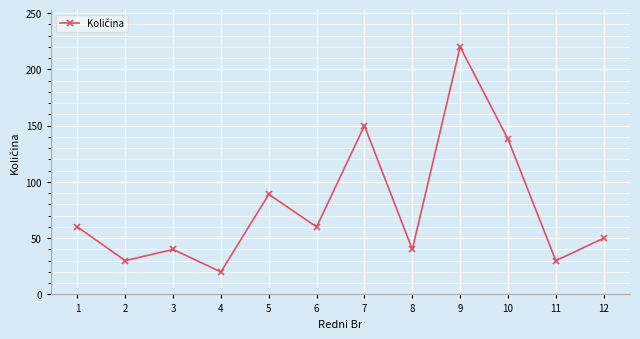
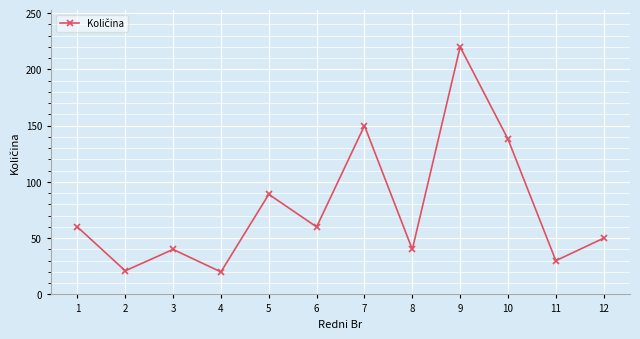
  {
    "1": 60,
-   "2": 30,
+   "2": 21,
    "3": 40,
    "4": 20,
    "5": 89,
    "6": 60,
    "7": 150,
    "8": 40,
    "9": 220,
    "10": 138,
    "11": 30,
    "12": 50
  }
